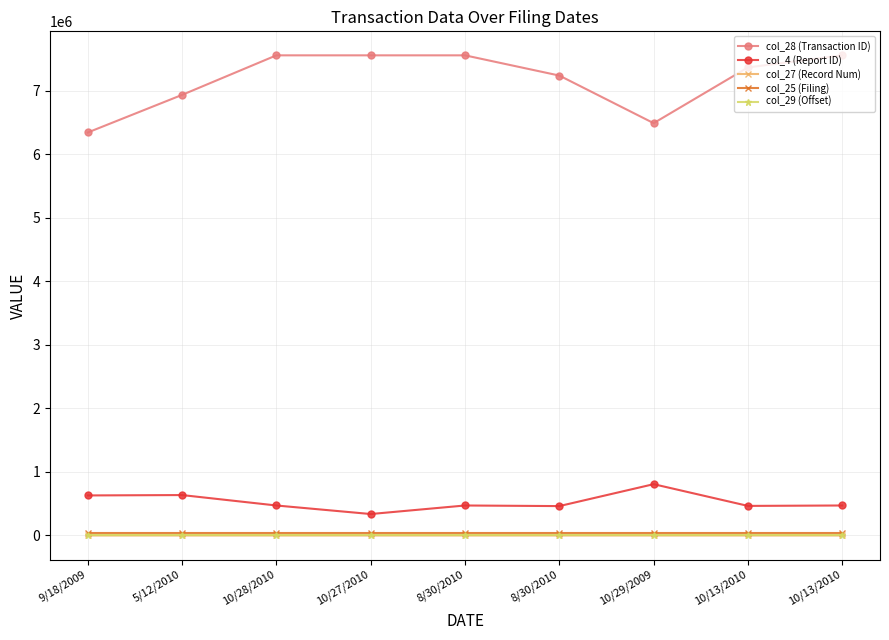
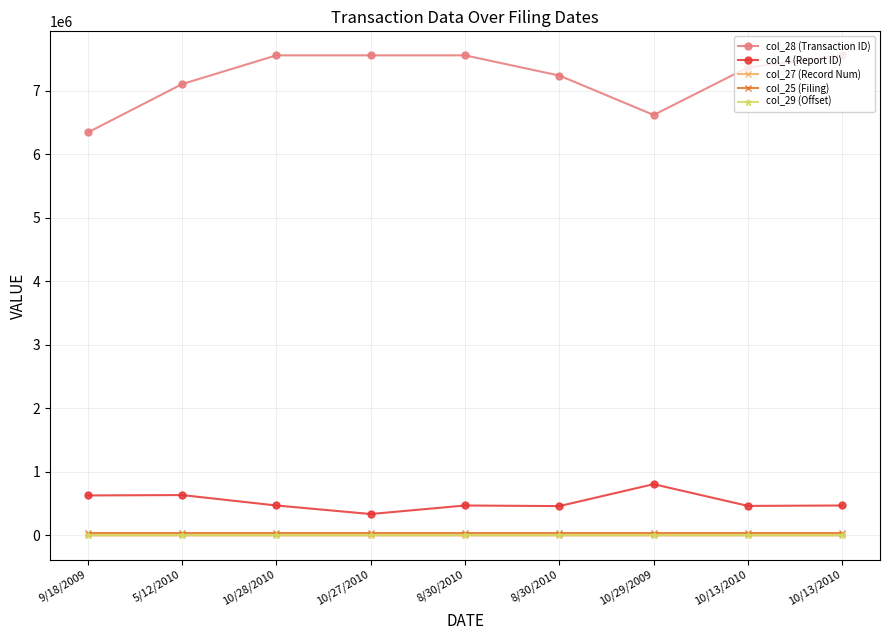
  {
    "col_28 (Transaction ID)": {
      "9/18/2009": 6300000,
-     "5/12/2010": 6900000,
+     "5/12/2010": 7100000,
      "10/28/2010": 7600000,
      "10/27/2010": 7600000,
-     "10/29/2009": 6500000
+     "10/29/2009": 6600000
    },
    "col_4 (Report ID)": {
      "9/18/2009": 600000,
      "5/12/2010": 600000,
      "10/28/2010": 500000,
      "10/27/2010": 300000,
      "10/29/2009": 800000
    }
  }
